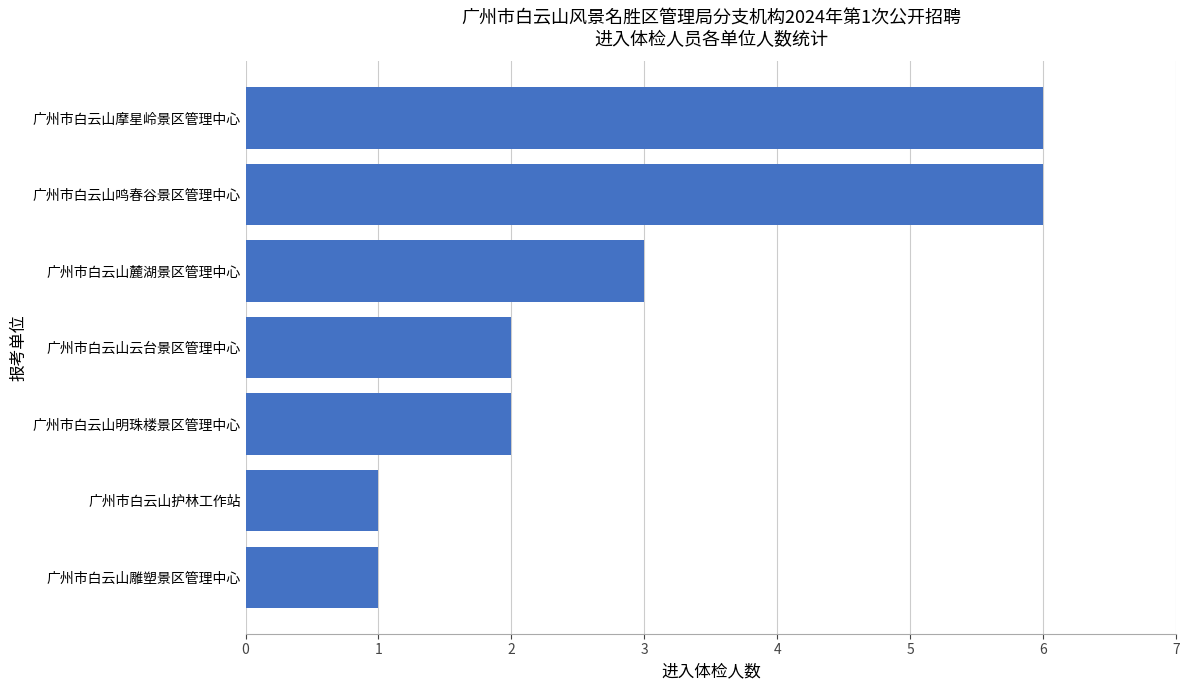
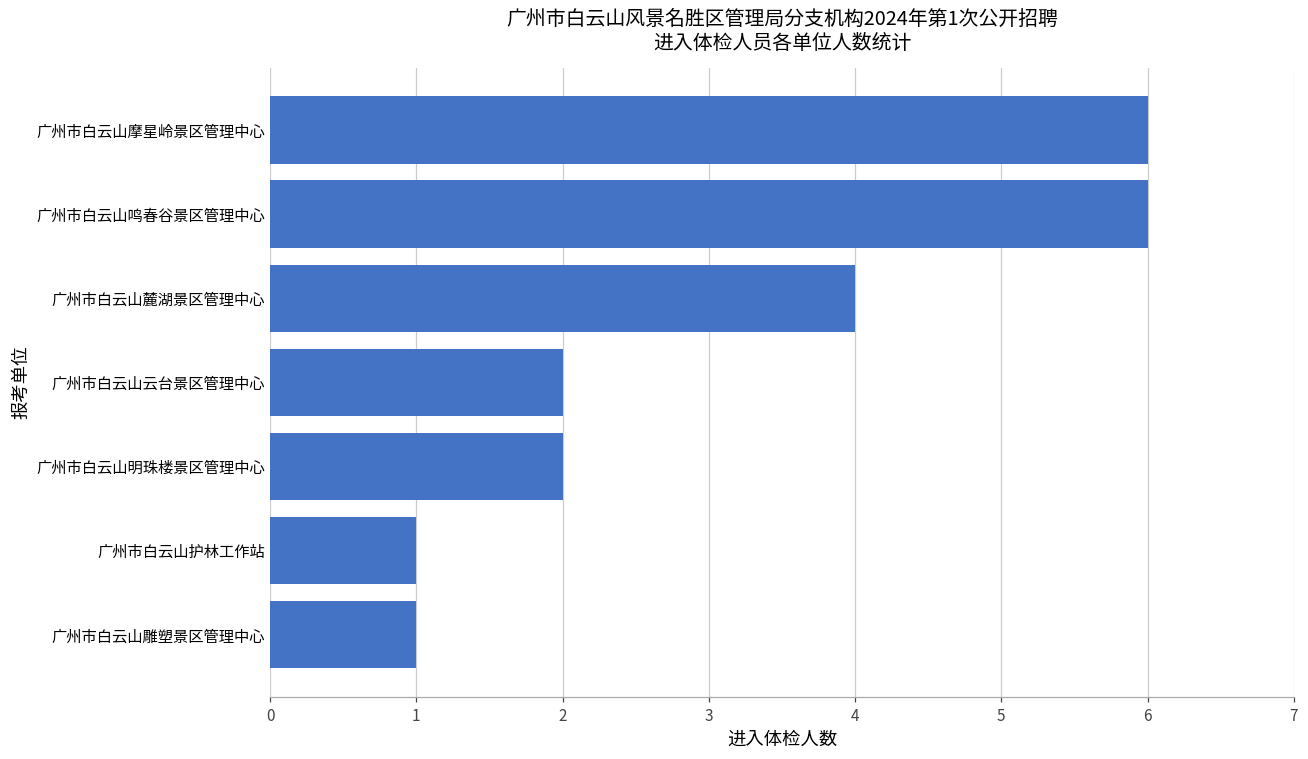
  {
    "广州市白云山摩星岭景区管理中心": 6,
    "广州市白云山鸣春谷景区管理中心": 6,
-   "广州市白云山麓湖景区管理中心": 3,
+   "广州市白云山麓湖景区管理中心": 4,
    "广州市白云山云台景区管理中心": 2,
    "广州市白云山明珠楼景区管理中心": 2,
    "广州市白云山护林工作站": 1,
    "广州市白云山雕塑景区管理中心": 1
  }
